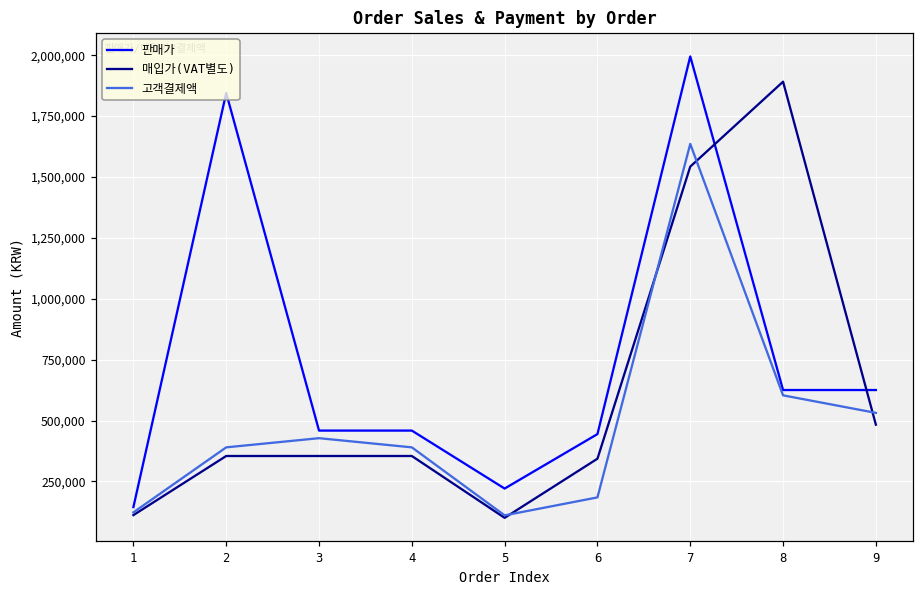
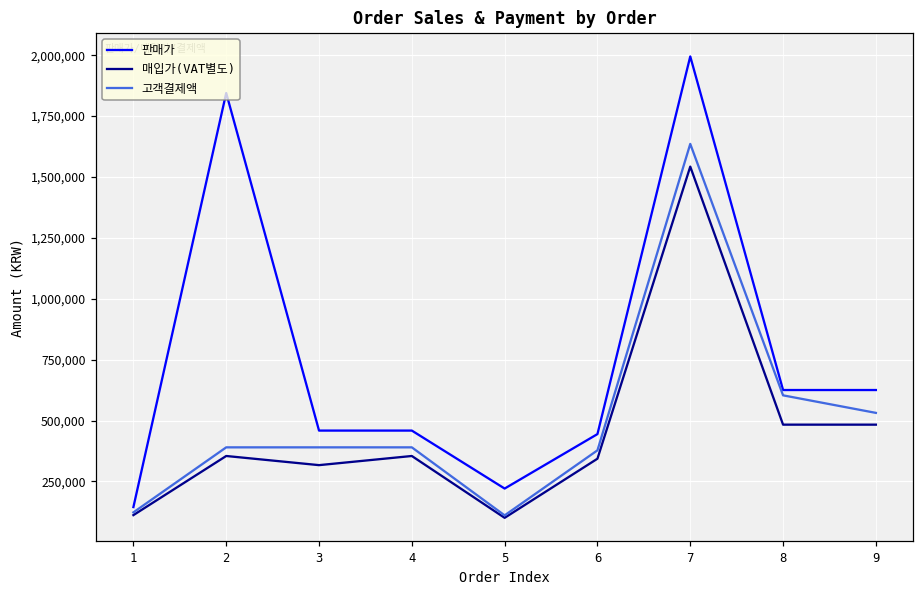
  {
    "판매가": {
      "1": "140,000",
      "3": "460,000",
      "4": "460,000",
      "5": "220,000",
      "6": "440,000",
      "7": "2,000,000",
      "8": "630,000",
      "9": "630,000"
    },
    "매입가(VAT별도)": {
      "2": "350,000",
-     "3": "350,000",
+     "3": "320,000",
      "4": "350,000",
      "6": "340,000",
      "7": "1,540,000",
-     "8": "1,890,000",
+     "8": "480,000",
      "9": "480,000"
    },
    "고객결제액": {
      "2": "390,000",
-     "3": "430,000",
+     "3": "390,000",
      "4": "390,000",
-     "6": "180,000",
+     "6": "380,000",
      "7": "1,640,000",
      "8": "600,000",
      "9": "530,000"
    }
  }
